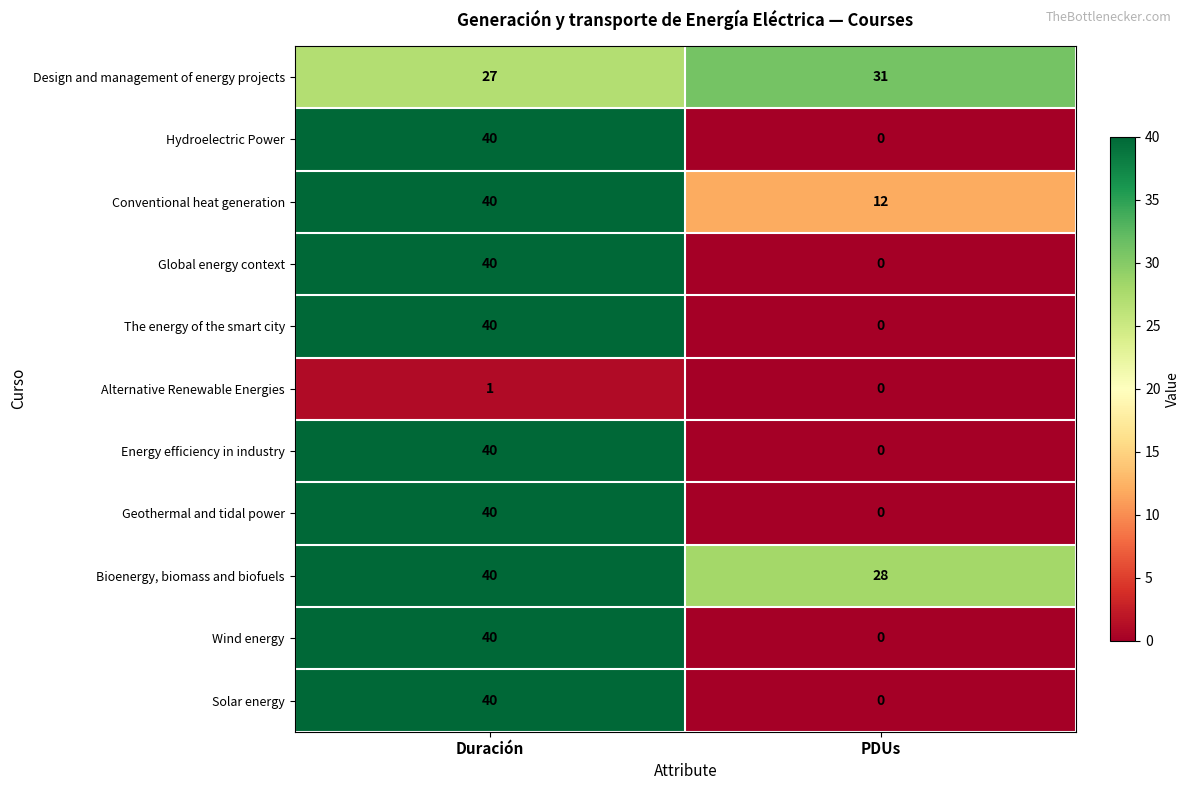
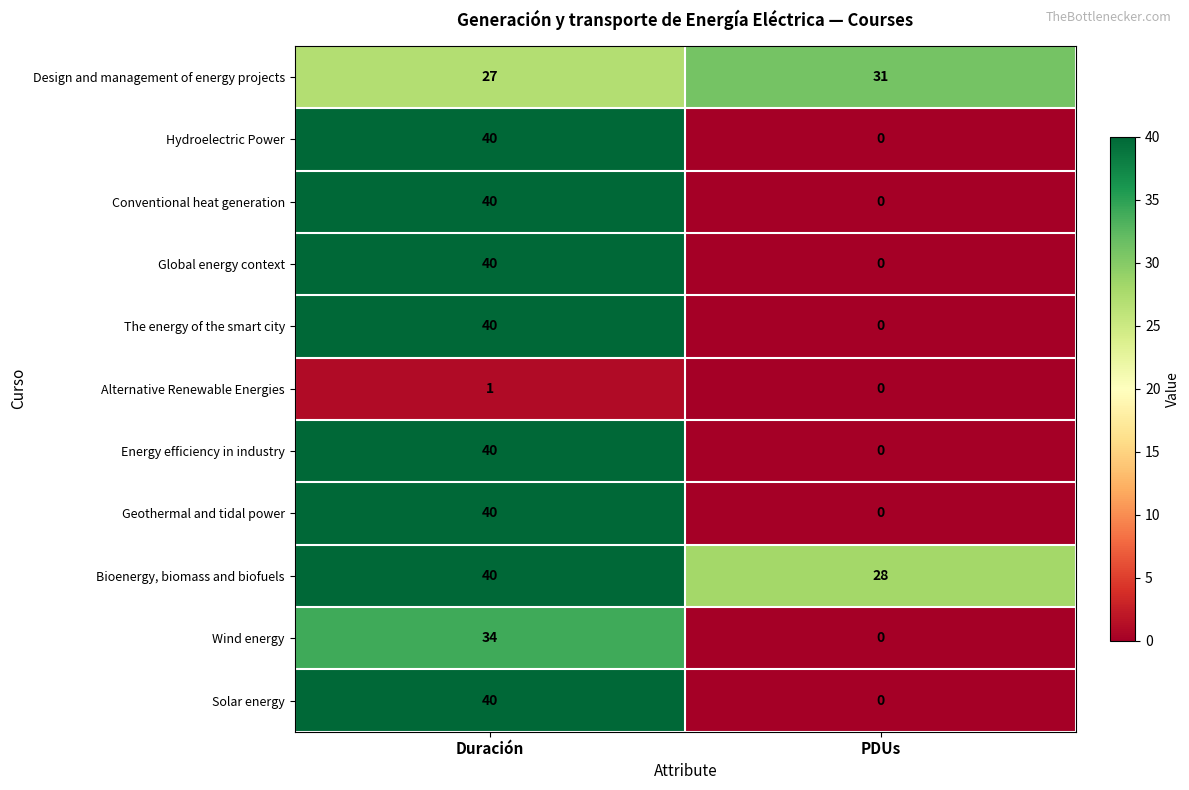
  {
    "Design and management of energy projects": {
      "Duración": 27,
      "PDUs": 31
    },
    "Hydroelectric Power": {
      "Duración": 40,
      "PDUs": 0
    },
    "Conventional heat generation": {
      "Duración": 40,
-     "PDUs": 12
+     "PDUs": 0
    },
    "Global energy context": {
      "Duración": 40,
      "PDUs": 0
    },
    "The energy of the smart city": {
      "Duración": 40,
      "PDUs": 0
    },
    "Alternative Renewable Energies": {
      "Duración": 1,
      "PDUs": 0
    },
    "Energy efficiency in industry": {
      "Duración": 40,
      "PDUs": 0
    },
    "Geothermal and tidal power": {
      "Duración": 40,
      "PDUs": 0
    },
    "Bioenergy, biomass and biofuels": {
      "Duración": 40,
      "PDUs": 28
    },
    "Wind energy": {
-     "Duración": 40,
+     "Duración": 34,
      "PDUs": 0
    },
    "Solar energy": {
      "Duración": 40,
      "PDUs": 0
    }
  }
